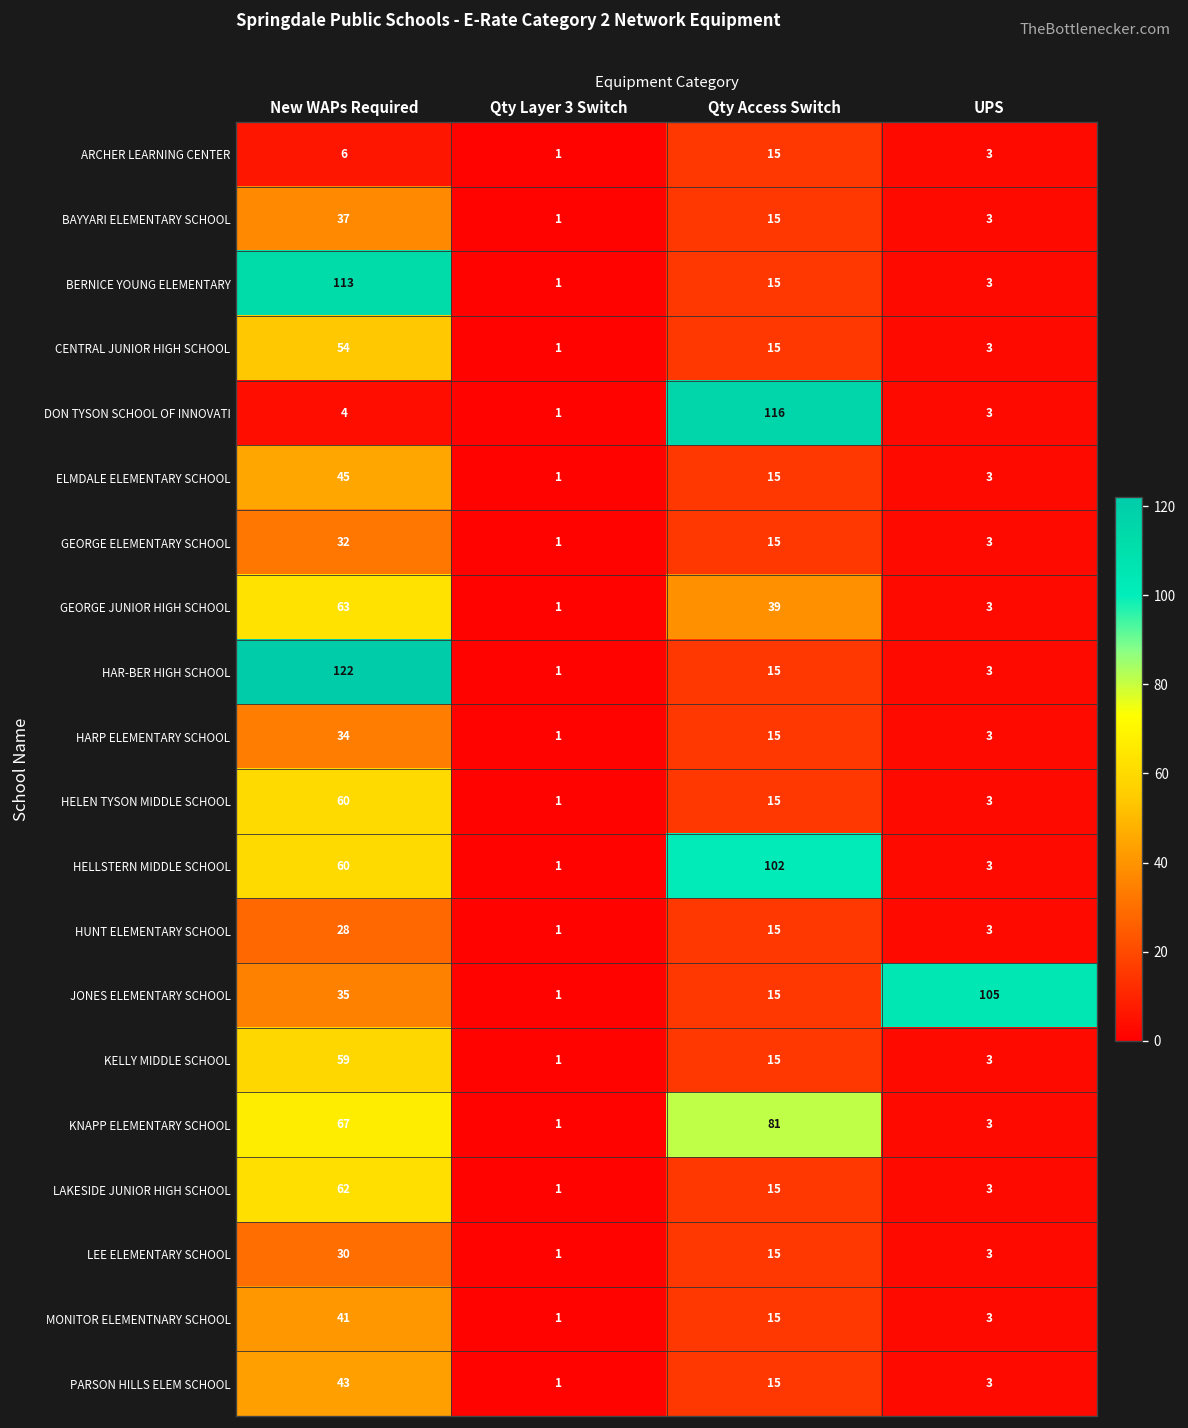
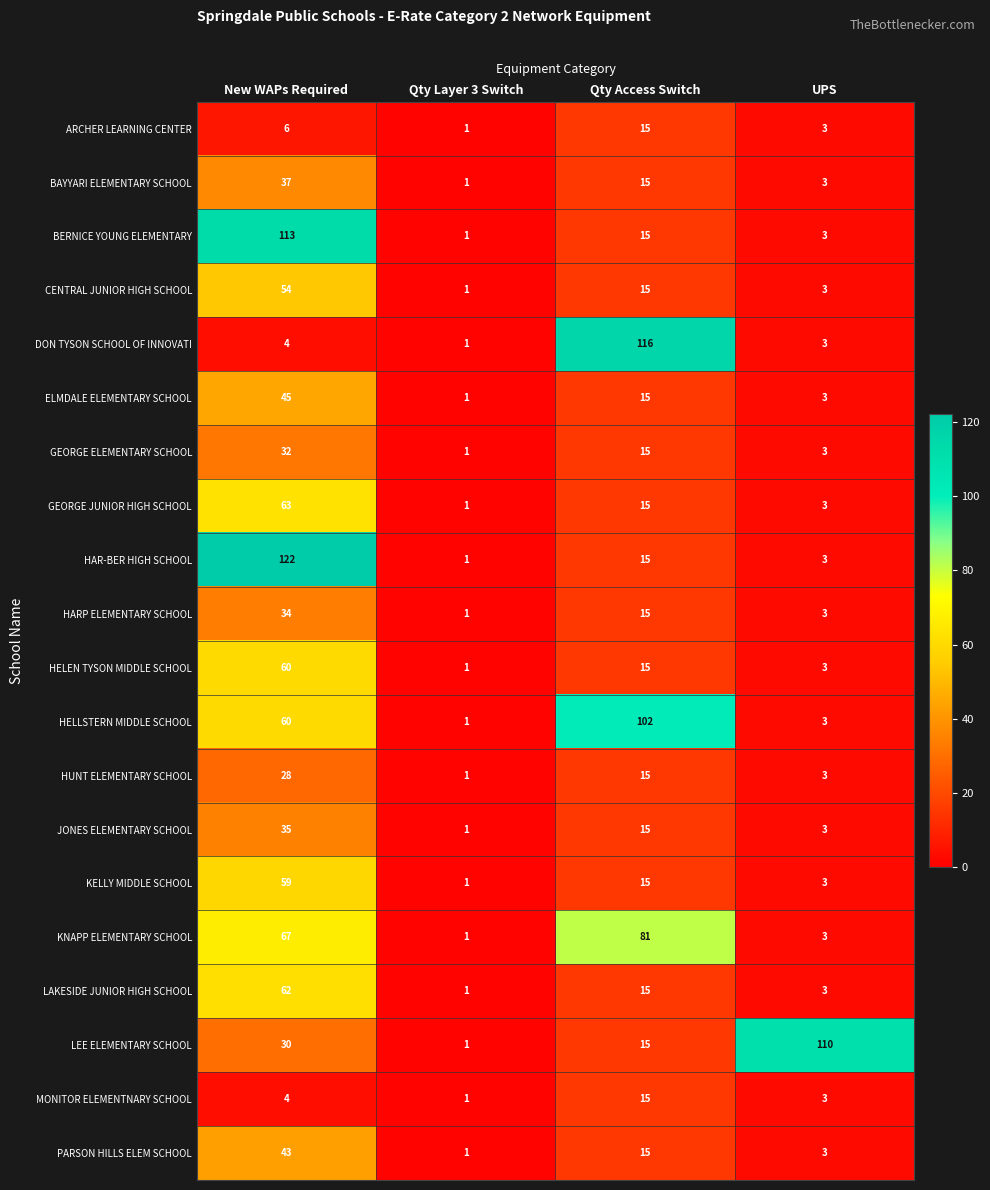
  {
    "ARCHER LEARNING CENTER": {
      "New WAPs Required": 6,
      "Qty Layer 3 Switch": 1,
      "Qty Access Switch": 15,
      "UPS": 3
    },
    "BAYYARI ELEMENTARY SCHOOL": {
      "New WAPs Required": 37,
      "Qty Layer 3 Switch": 1,
      "Qty Access Switch": 15,
      "UPS": 3
    },
    "BERNICE YOUNG ELEMENTARY": {
      "New WAPs Required": 113,
      "Qty Layer 3 Switch": 1,
      "Qty Access Switch": 15,
      "UPS": 3
    },
    "CENTRAL JUNIOR HIGH SCHOOL": {
      "New WAPs Required": 54,
      "Qty Layer 3 Switch": 1,
      "Qty Access Switch": 15,
      "UPS": 3
    },
    "DON TYSON SCHOOL OF INNOVATI": {
      "New WAPs Required": 4,
      "Qty Layer 3 Switch": 1,
      "Qty Access Switch": 116,
      "UPS": 3
    },
    "ELMDALE ELEMENTARY SCHOOL": {
      "New WAPs Required": 45,
      "Qty Layer 3 Switch": 1,
      "Qty Access Switch": 15,
      "UPS": 3
    },
    "GEORGE ELEMENTARY SCHOOL": {
      "New WAPs Required": 32,
      "Qty Layer 3 Switch": 1,
      "Qty Access Switch": 15,
      "UPS": 3
    },
    "GEORGE JUNIOR HIGH SCHOOL": {
      "New WAPs Required": 63,
      "Qty Layer 3 Switch": 1,
-     "Qty Access Switch": 39,
+     "Qty Access Switch": 15,
      "UPS": 3
    },
    "HAR-BER HIGH SCHOOL": {
      "New WAPs Required": 122,
      "Qty Layer 3 Switch": 1,
      "Qty Access Switch": 15,
      "UPS": 3
    },
    "HARP ELEMENTARY SCHOOL": {
      "New WAPs Required": 34,
      "Qty Layer 3 Switch": 1,
      "Qty Access Switch": 15,
      "UPS": 3
    },
    "HELEN TYSON MIDDLE SCHOOL": {
      "New WAPs Required": 60,
      "Qty Layer 3 Switch": 1,
      "Qty Access Switch": 15,
      "UPS": 3
    },
    "HELLSTERN MIDDLE SCHOOL": {
      "New WAPs Required": 60,
      "Qty Layer 3 Switch": 1,
      "Qty Access Switch": 102,
      "UPS": 3
    },
    "HUNT ELEMENTARY SCHOOL": {
      "New WAPs Required": 28,
      "Qty Layer 3 Switch": 1,
      "Qty Access Switch": 15,
      "UPS": 3
    },
    "JONES ELEMENTARY SCHOOL": {
      "New WAPs Required": 35,
      "Qty Layer 3 Switch": 1,
      "Qty Access Switch": 15,
-     "UPS": 105
+     "UPS": 3
    },
    "KELLY MIDDLE SCHOOL": {
      "New WAPs Required": 59,
      "Qty Layer 3 Switch": 1,
      "Qty Access Switch": 15,
      "UPS": 3
    },
    "KNAPP ELEMENTARY SCHOOL": {
      "New WAPs Required": 67,
      "Qty Layer 3 Switch": 1,
      "Qty Access Switch": 81,
      "UPS": 3
    },
    "LAKESIDE JUNIOR HIGH SCHOOL": {
      "New WAPs Required": 62,
      "Qty Layer 3 Switch": 1,
      "Qty Access Switch": 15,
      "UPS": 3
    },
    "LEE ELEMENTARY SCHOOL": {
      "New WAPs Required": 30,
      "Qty Layer 3 Switch": 1,
      "Qty Access Switch": 15,
-     "UPS": 3
+     "UPS": 110
    },
    "MONITOR ELEMENTNARY SCHOOL": {
-     "New WAPs Required": 41,
+     "New WAPs Required": 4,
      "Qty Layer 3 Switch": 1,
      "Qty Access Switch": 15,
      "UPS": 3
    },
    "PARSON HILLS ELEM SCHOOL": {
      "New WAPs Required": 43,
      "Qty Layer 3 Switch": 1,
      "Qty Access Switch": 15,
      "UPS": 3
    }
  }
